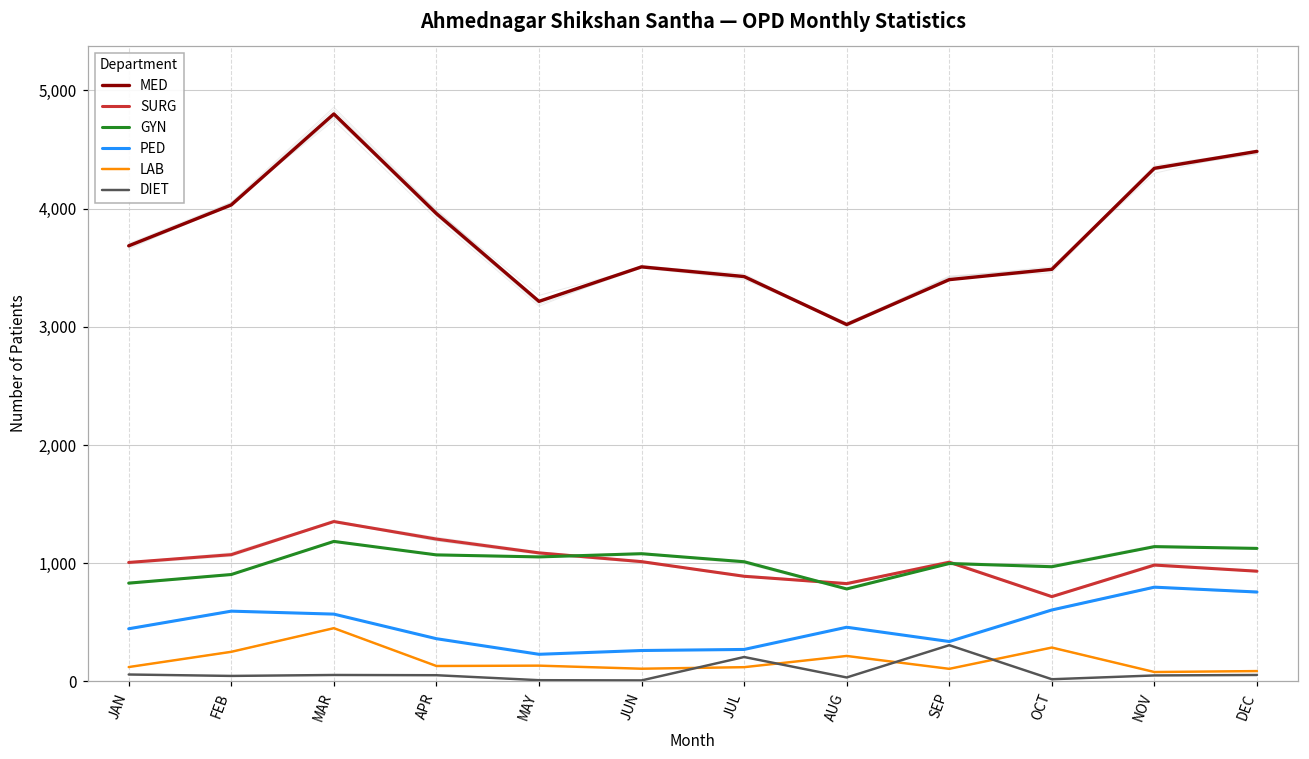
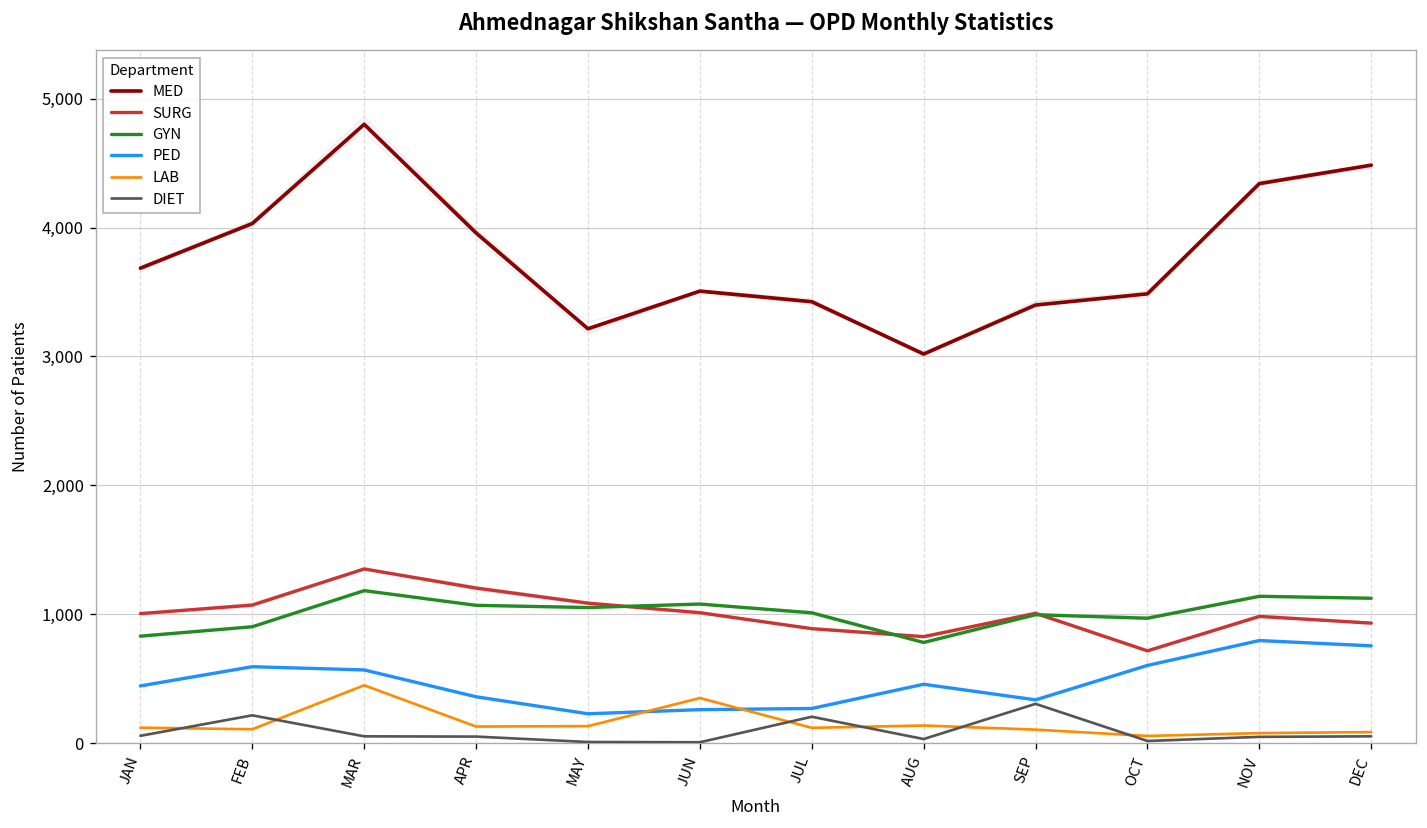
  {
    "LAB": {
-     "FEB": 250,
-     "JUN": 110,
-     "AUG": 220,
-     "OCT": 290
+     "FEB": 110,
+     "JUN": 350,
+     "AUG": 140,
+     "OCT": 60
    },
    "DIET": {
-     "FEB": 50
+     "FEB": 220
    }
  }
